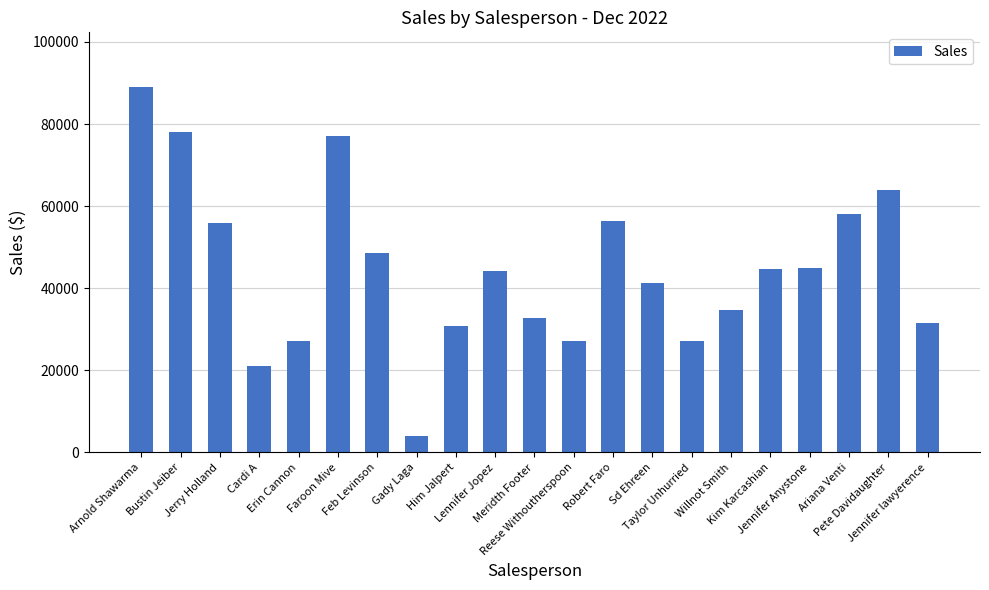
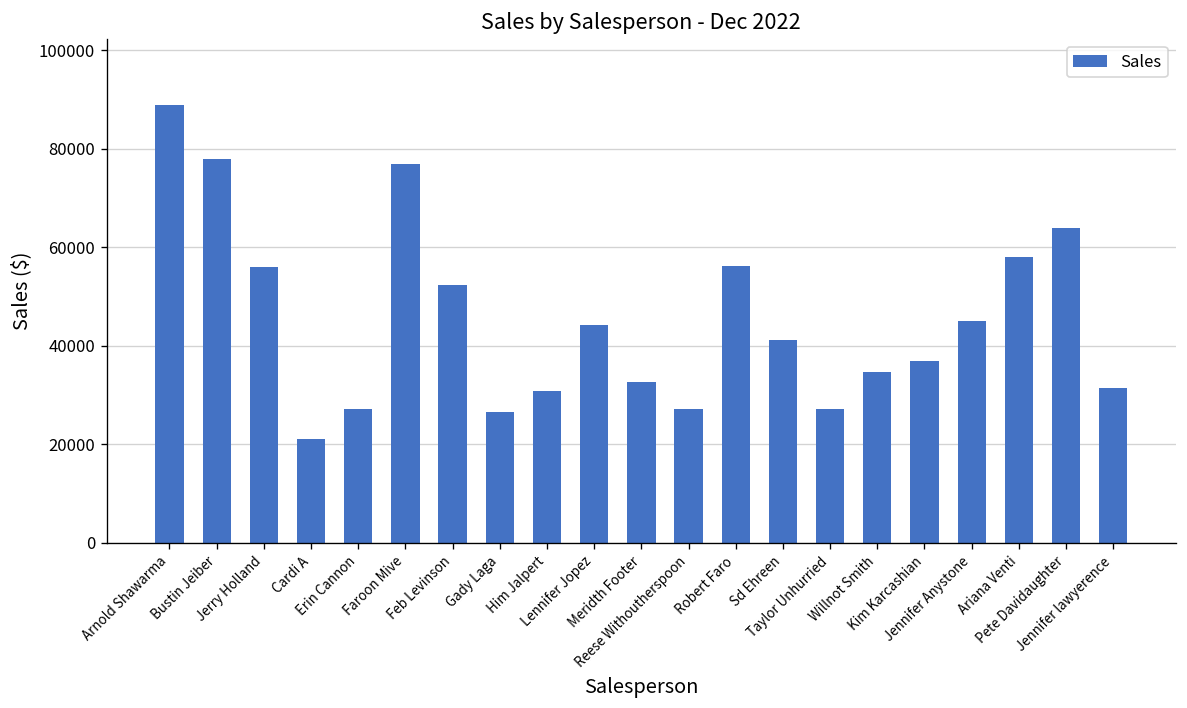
  {
    "Arnold Shawarma": 89000,
    "Bustin Jeiber": 78000,
    "Jerry Holland": 56000,
    "Cardi A": 21000,
    "Erin Cannon": 27000,
    "Faroon Mive": 77000,
-   "Feb Levinson": 49000,
-   "Gady Laga": 4000,
+   "Feb Levinson": 52000,
+   "Gady Laga": 27000,
    "Him Jalpert": 31000,
    "Lennifer Jopez": 44000,
    "Meridth Footer": 33000,
    "Reese Withoutherspoon": 27000,
    "Robert Faro": 56000,
    "Sd Ehreen": 41000,
    "Taylor Unhurried": 27000,
    "Willnot Smith": 35000,
-   "Kim Karcashian": 45000,
+   "Kim Karcashian": 37000,
    "Jennifer Anystone": 45000,
    "Ariana Venti": 58000,
    "Pete Davidaughter": 64000,
    "Jennifer lawyerence": 32000
  }
